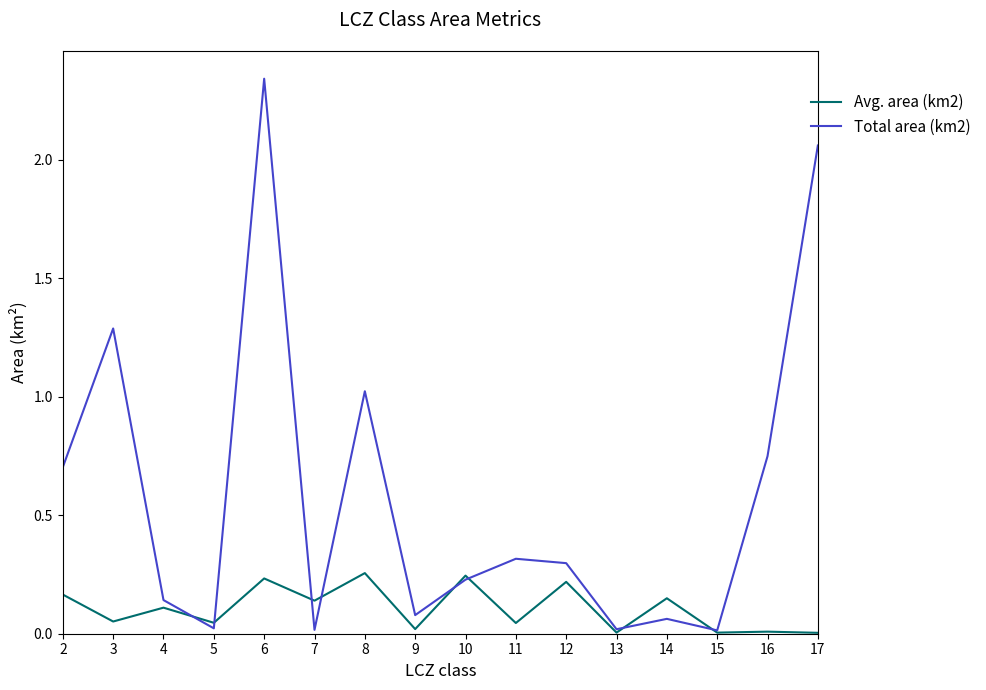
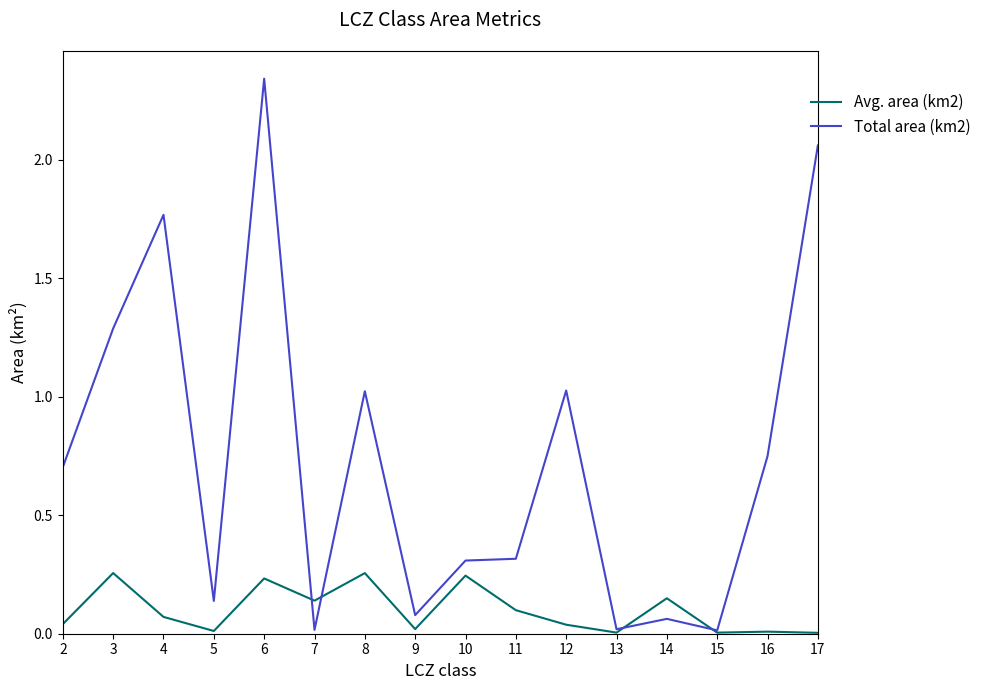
  {
    "Avg. area (km2)": {
-     "2": 0.17,
-     "3": 0.05,
-     "4": 0.11,
-     "5": 0.05,
+     "2": 0.04,
+     "3": 0.26,
+     "4": 0.07,
+     "5": 0.01,
      "6": 0.23,
      "7": 0.14,
      "8": 0.26,
      "9": 0.02,
      "10": 0.25,
-     "11": 0.05,
-     "12": 0.22,
+     "11": 0.10,
+     "12": 0.04,
      "13": 0.00,
      "14": 0.15,
      "16": 0.01,
      "17": 0.00
    },
    "Total area (km2)": {
      "2": 0.70,
      "3": 1.29,
-     "4": 0.14,
-     "5": 0.02,
+     "4": 1.77,
+     "5": 0.14,
      "6": 2.34,
      "7": 0.02,
      "8": 1.02,
      "9": 0.08,
-     "10": 0.23,
+     "10": 0.31,
      "11": 0.32,
-     "12": 0.30,
+     "12": 1.03,
      "13": 0.02,
      "14": 0.06,
      "16": 0.75,
      "17": 2.06
    }
  }
